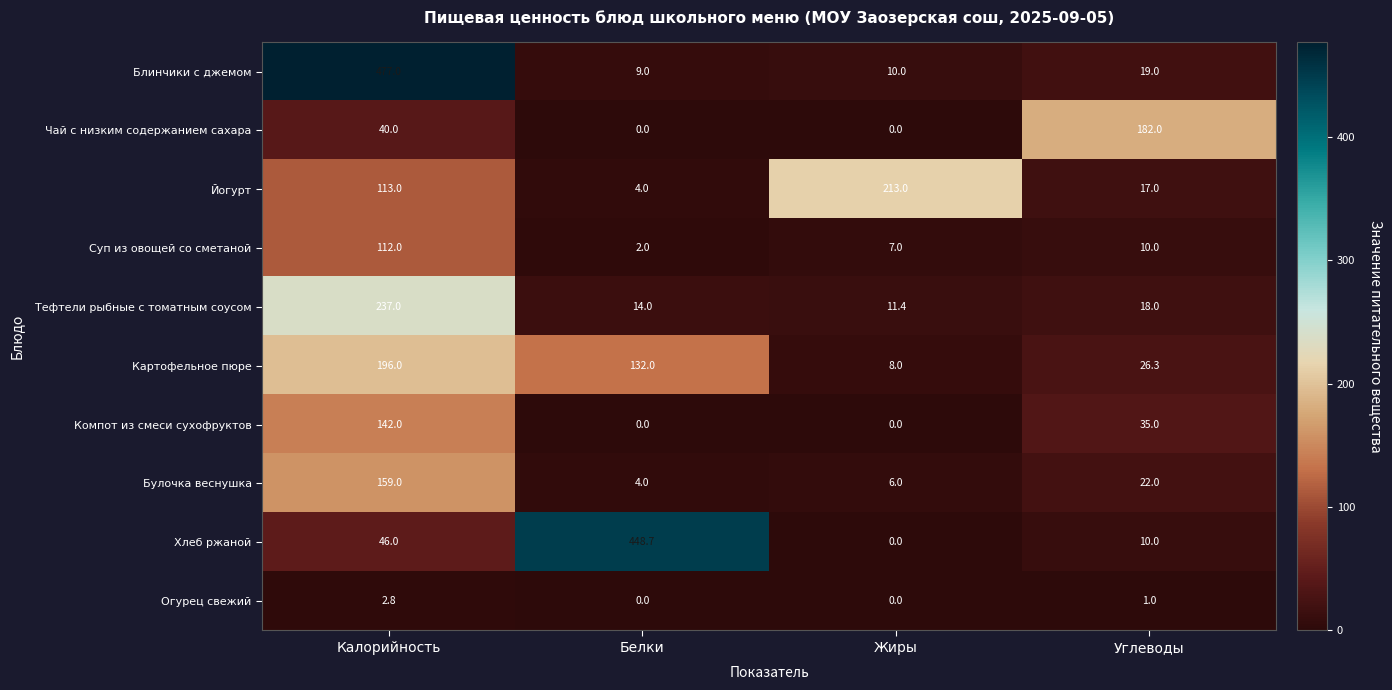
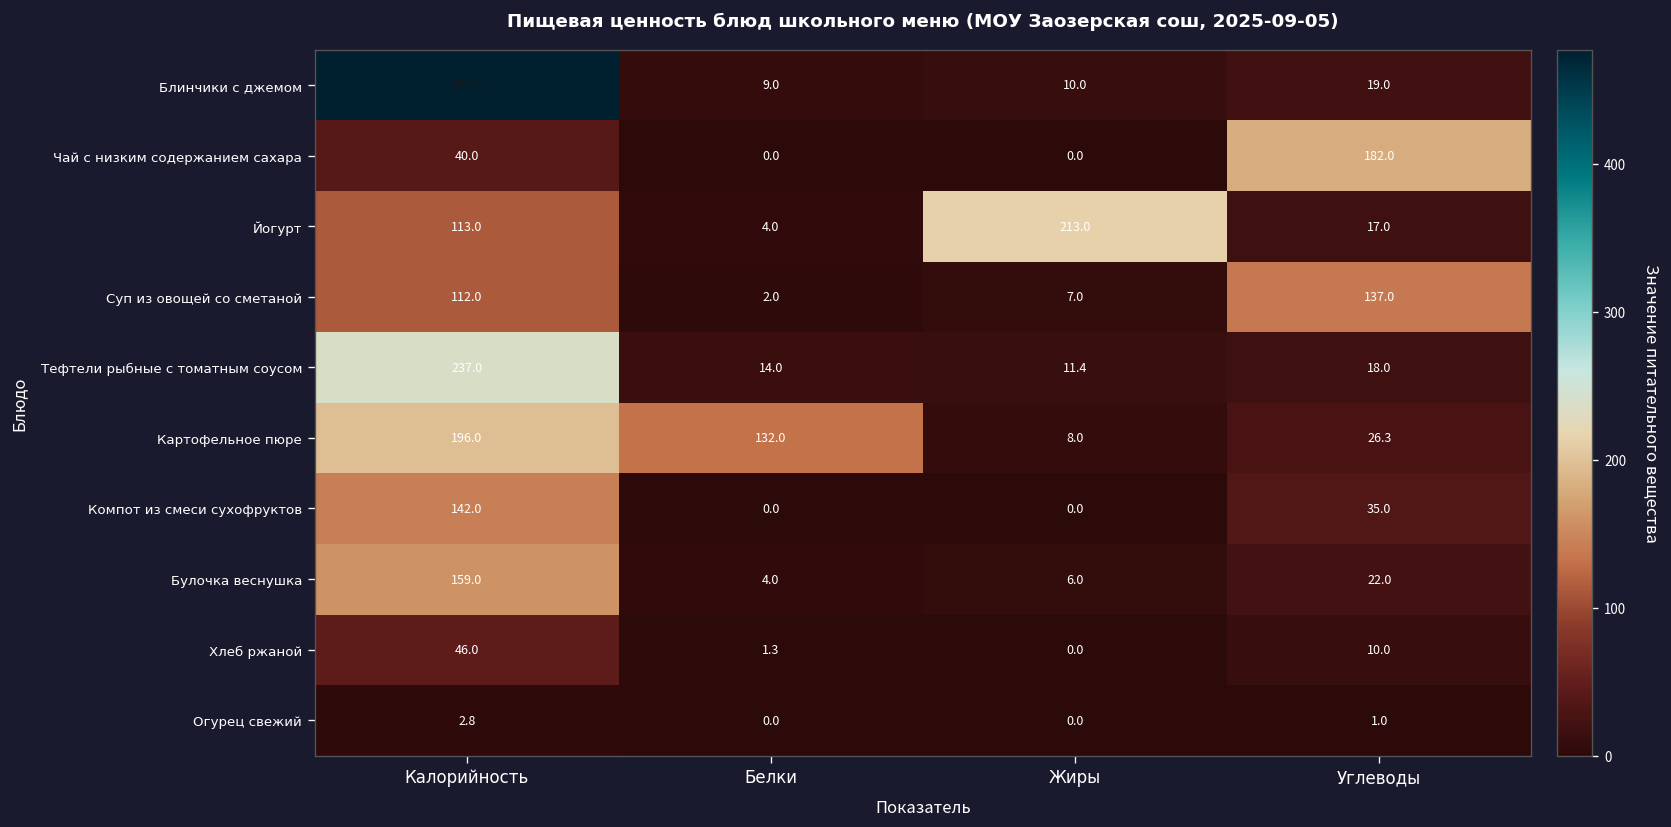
  {
    "Блинчики с джемом": {
      "Белки": 9.0,
      "Жиры": 10.0,
      "Углеводы": 19.0
    },
    "Чай с низким содержанием сахара": {
      "Калорийность": 40.0,
      "Белки": 0.0,
      "Жиры": 0.0,
      "Углеводы": 182.0
    },
    "Йогурт": {
      "Калорийность": 113.0,
      "Белки": 4.0,
      "Жиры": 213.0,
      "Углеводы": 17.0
    },
    "Суп из овощей со сметаной": {
      "Калорийность": 112.0,
      "Белки": 2.0,
      "Жиры": 7.0,
-     "Углеводы": 10.0
+     "Углеводы": 137.0
    },
    "Тефтели рыбные с томатным соусом": {
      "Калорийность": 237.0,
      "Белки": 14.0,
      "Жиры": 11.4,
      "Углеводы": 18.0
    },
    "Картофельное пюре": {
      "Калорийность": 196.0,
      "Белки": 132.0,
      "Жиры": 8.0,
      "Углеводы": 26.3
    },
    "Компот из смеси сухофруктов": {
      "Калорийность": 142.0,
      "Белки": 0.0,
      "Жиры": 0.0,
      "Углеводы": 35.0
    },
    "Булочка веснушка": {
      "Калорийность": 159.0,
      "Белки": 4.0,
      "Жиры": 6.0,
      "Углеводы": 22.0
    },
    "Хлеб ржаной": {
      "Калорийность": 46.0,
-     "Белки": 448.7,
+     "Белки": 1.3,
      "Жиры": 0.0,
      "Углеводы": 10.0
    },
    "Огурец свежий": {
      "Калорийность": 2.8,
      "Белки": 0.0,
      "Жиры": 0.0,
      "Углеводы": 1.0
    }
  }
